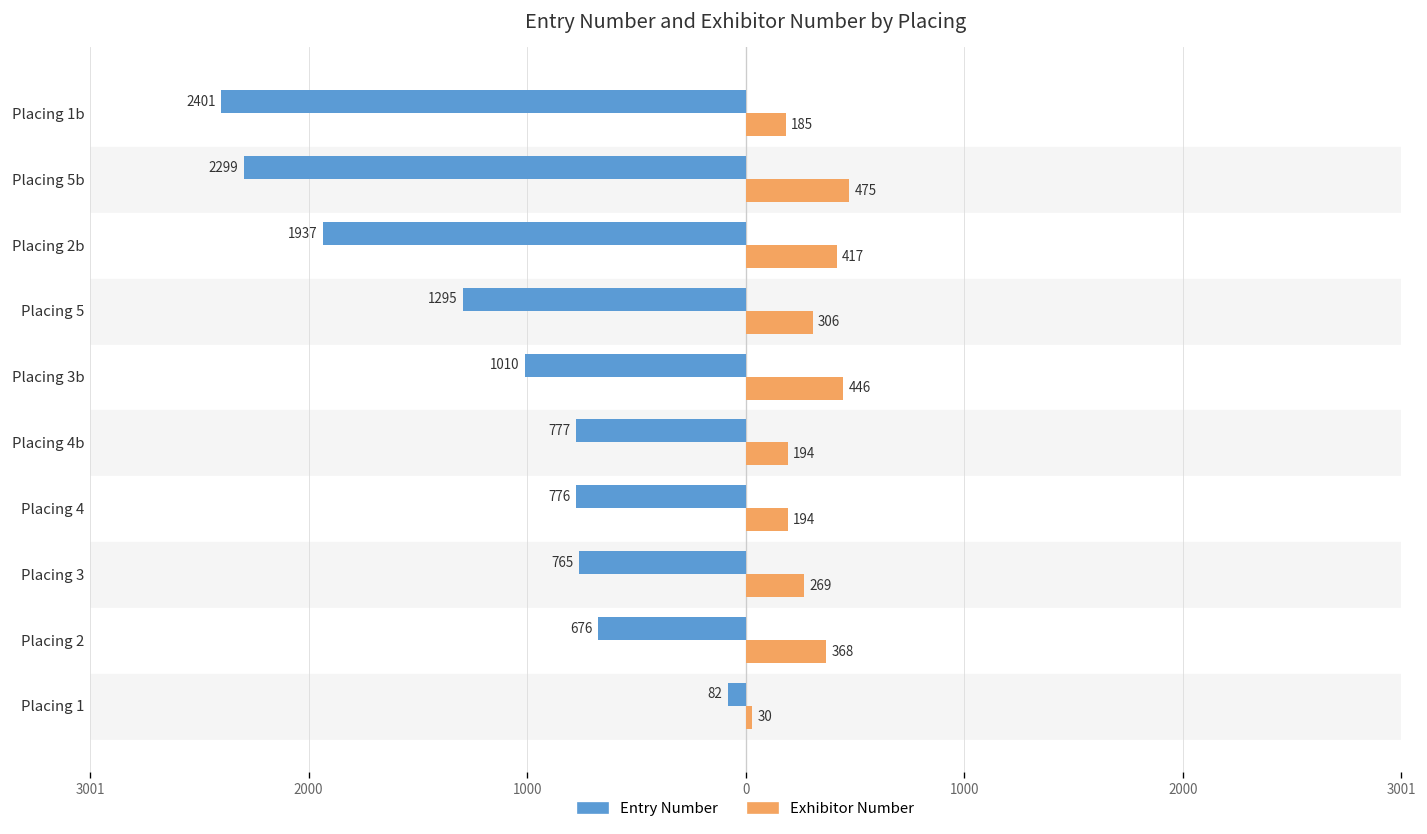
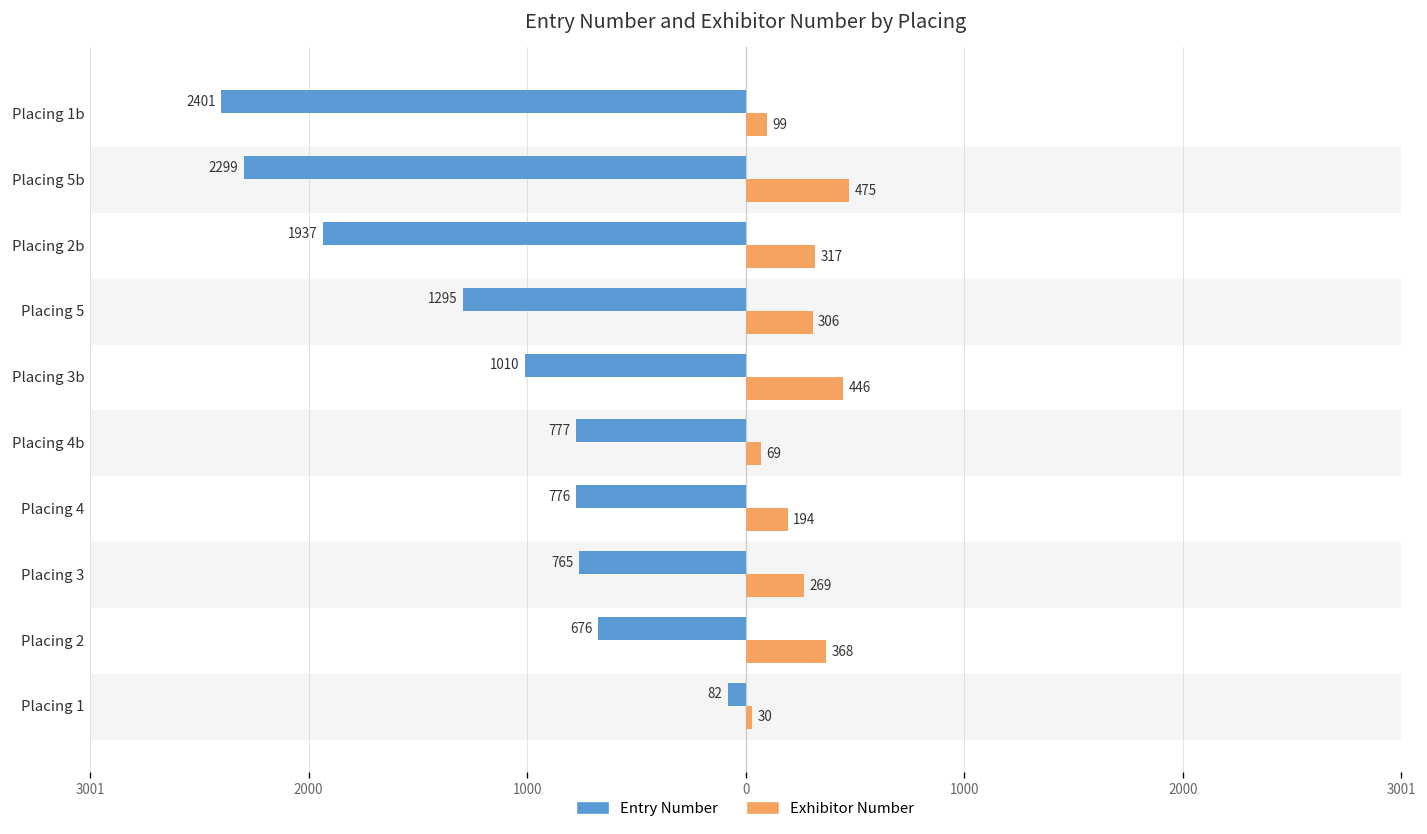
  {
    "Exhibitor Number": {
-     "Placing 1b": 185,
+     "Placing 1b": 99,
      "Placing 5b": 475,
-     "Placing 2b": 417,
+     "Placing 2b": 317,
      "Placing 5": 306,
      "Placing 3b": 446,
-     "Placing 4b": 194,
+     "Placing 4b": 69,
      "Placing 4": 194,
      "Placing 3": 269,
      "Placing 2": 368,
      "Placing 1": 30
    }
  }
